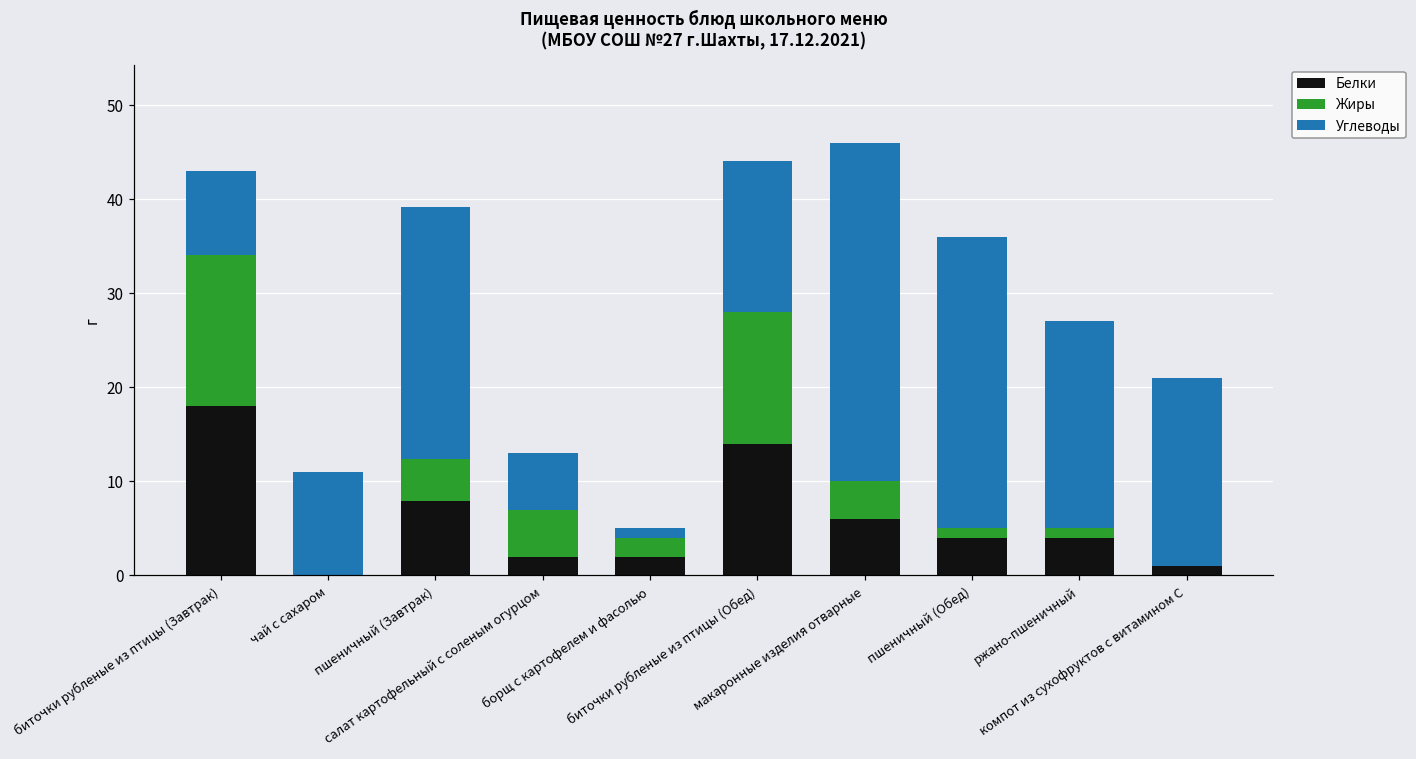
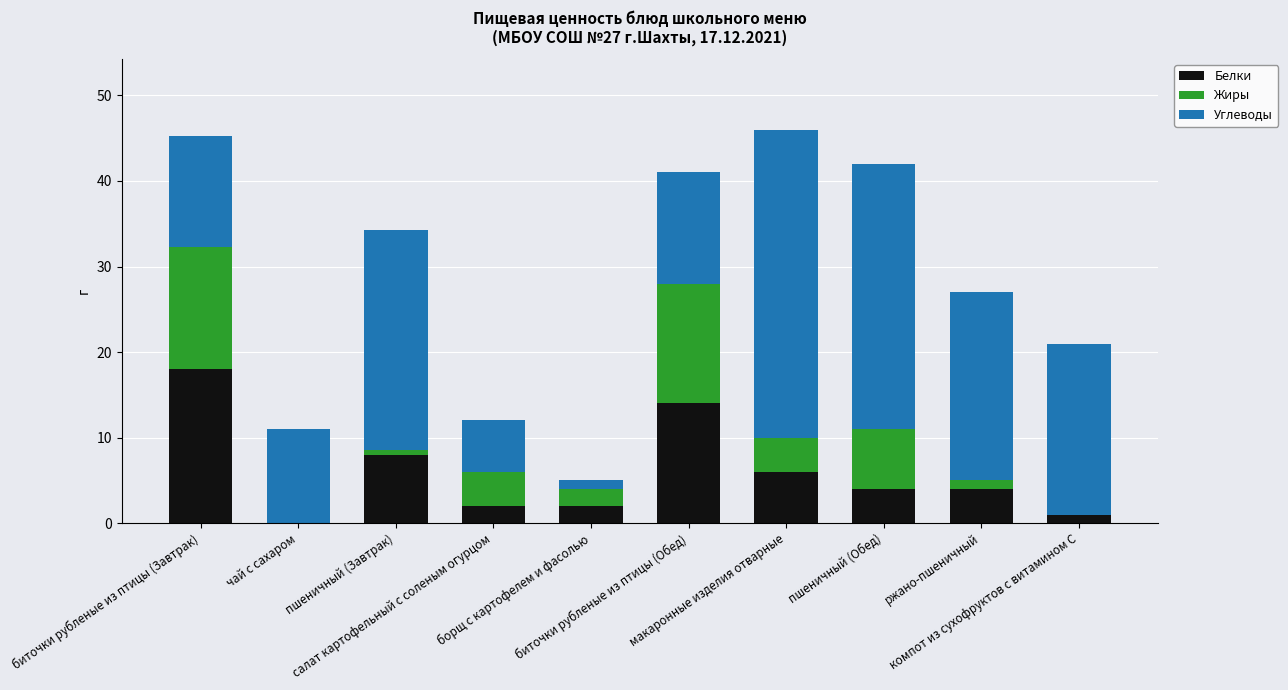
  {
    "Белки": {
      "биточки рубленые из птицы (Завтрак)": 18,
      "чай с сахаром": 0,
      "пшеничный (Завтрак)": 8,
      "салат картофельный с соленым огурцом": 2,
      "борщ с картофелем и фасолью": 2,
      "биточки рубленые из птицы (Обед)": 14,
      "макаронные изделия отварные": 6,
      "пшеничный (Обед)": 4,
      "ржано-пшеничный": 4,
      "компот из сухофруктов с витамином С": 1
    },
    "Жиры": {
-     "биточки рубленые из птицы (Завтрак)": 16,
+     "биточки рубленые из птицы (Завтрак)": 14,
      "чай с сахаром": 0,
-     "пшеничный (Завтрак)": 4,
-     "салат картофельный с соленым огурцом": 5,
+     "пшеничный (Завтрак)": 1,
+     "салат картофельный с соленым огурцом": 4,
      "борщ с картофелем и фасолью": 2,
      "биточки рубленые из птицы (Обед)": 14,
      "макаронные изделия отварные": 4,
-     "пшеничный (Обед)": 1,
+     "пшеничный (Обед)": 7,
      "ржано-пшеничный": 1,
      "компот из сухофруктов с витамином С": 0
    },
    "Углеводы": {
-     "биточки рубленые из птицы (Завтрак)": 9,
+     "биточки рубленые из птицы (Завтрак)": 13,
      "чай с сахаром": 11,
-     "пшеничный (Завтрак)": 27,
+     "пшеничный (Завтрак)": 26,
      "салат картофельный с соленым огурцом": 6,
      "борщ с картофелем и фасолью": 1,
-     "биточки рубленые из птицы (Обед)": 16,
+     "биточки рубленые из птицы (Обед)": 13,
      "макаронные изделия отварные": 36,
      "пшеничный (Обед)": 31,
      "ржано-пшеничный": 22,
      "компот из сухофруктов с витамином С": 20
    }
  }
